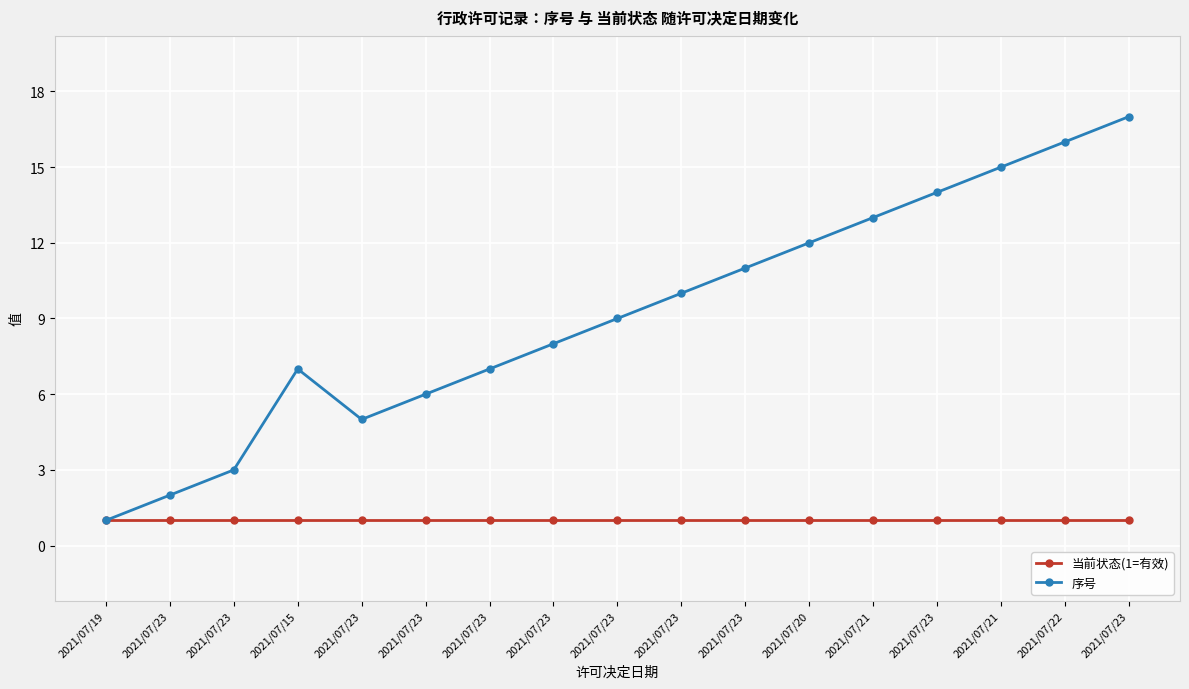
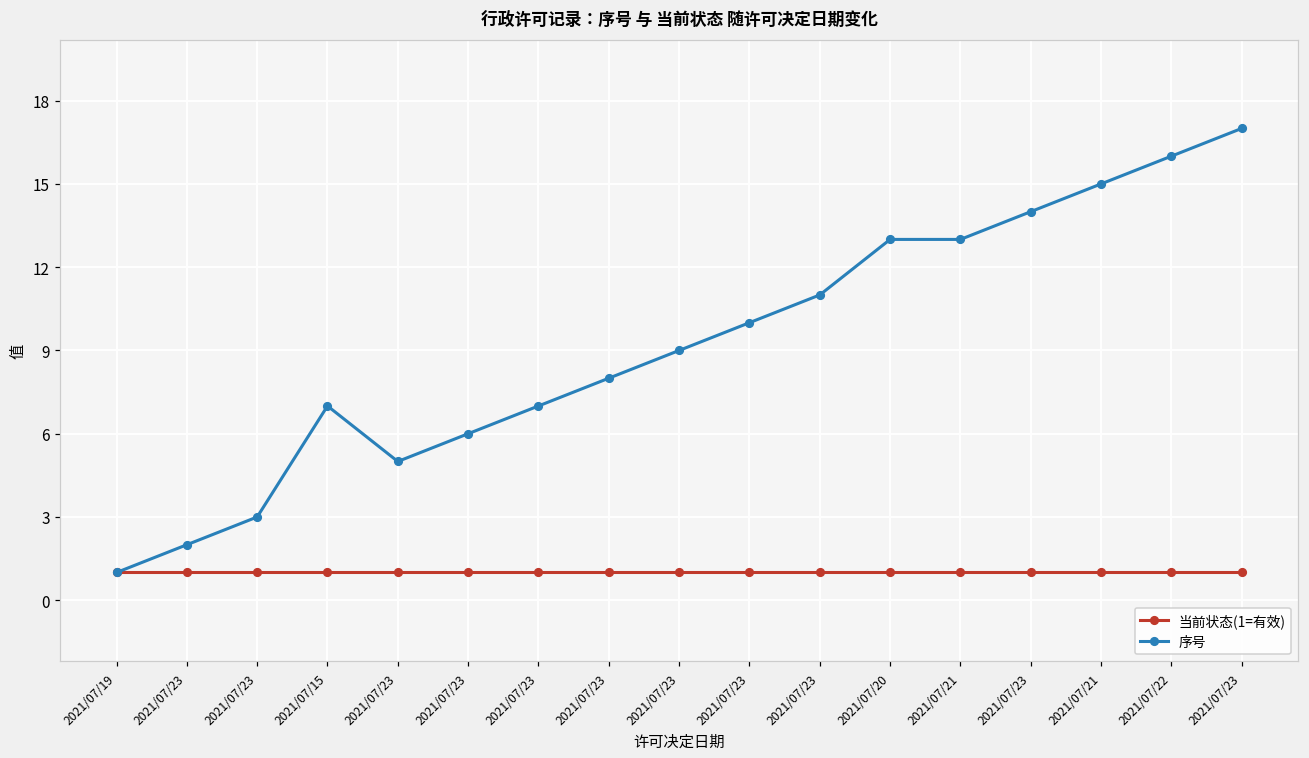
  {
    "当前状态(1=有效)": {
      "2021/07/15": 1,
      "2021/07/20": 1,
      "2021/07/22": 1
    },
    "序号": {
      "2021/07/15": 7,
-     "2021/07/20": 12,
+     "2021/07/20": 13,
      "2021/07/22": 16
    }
  }
